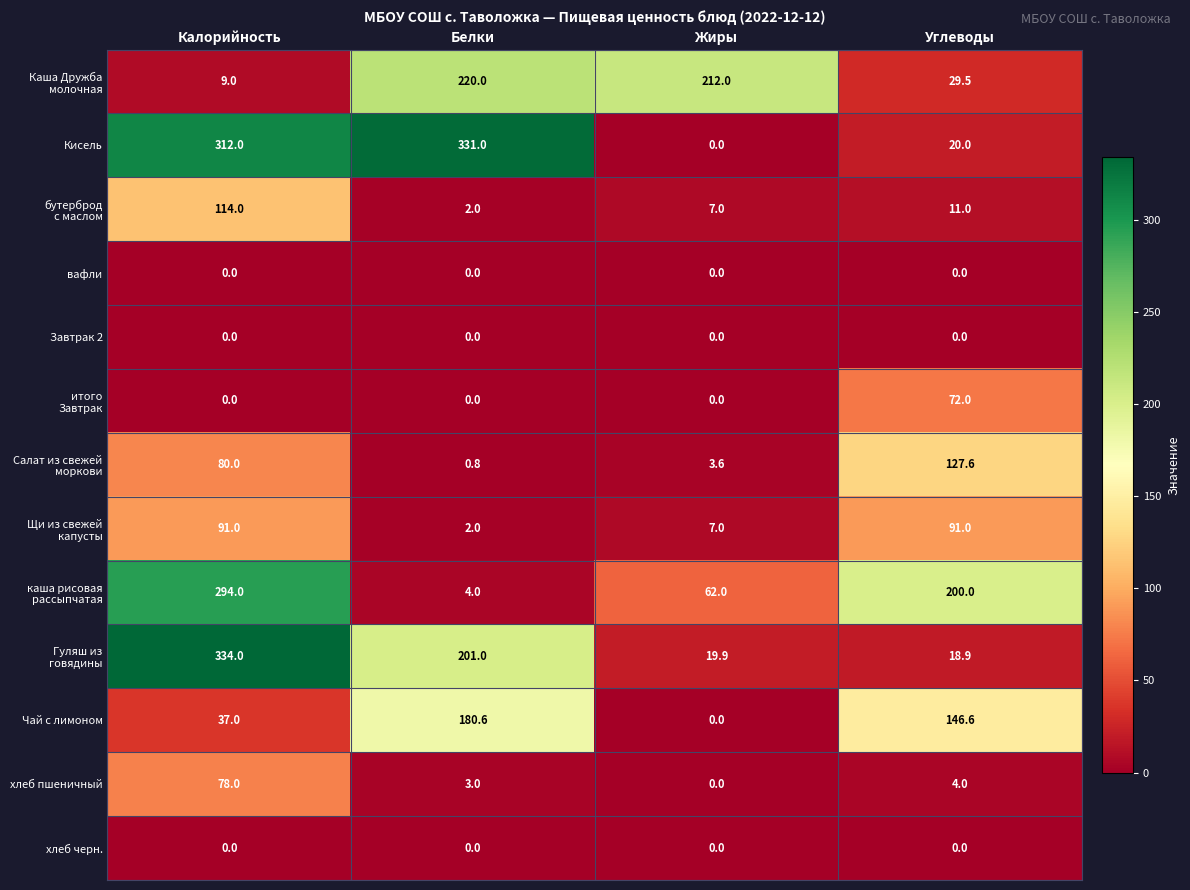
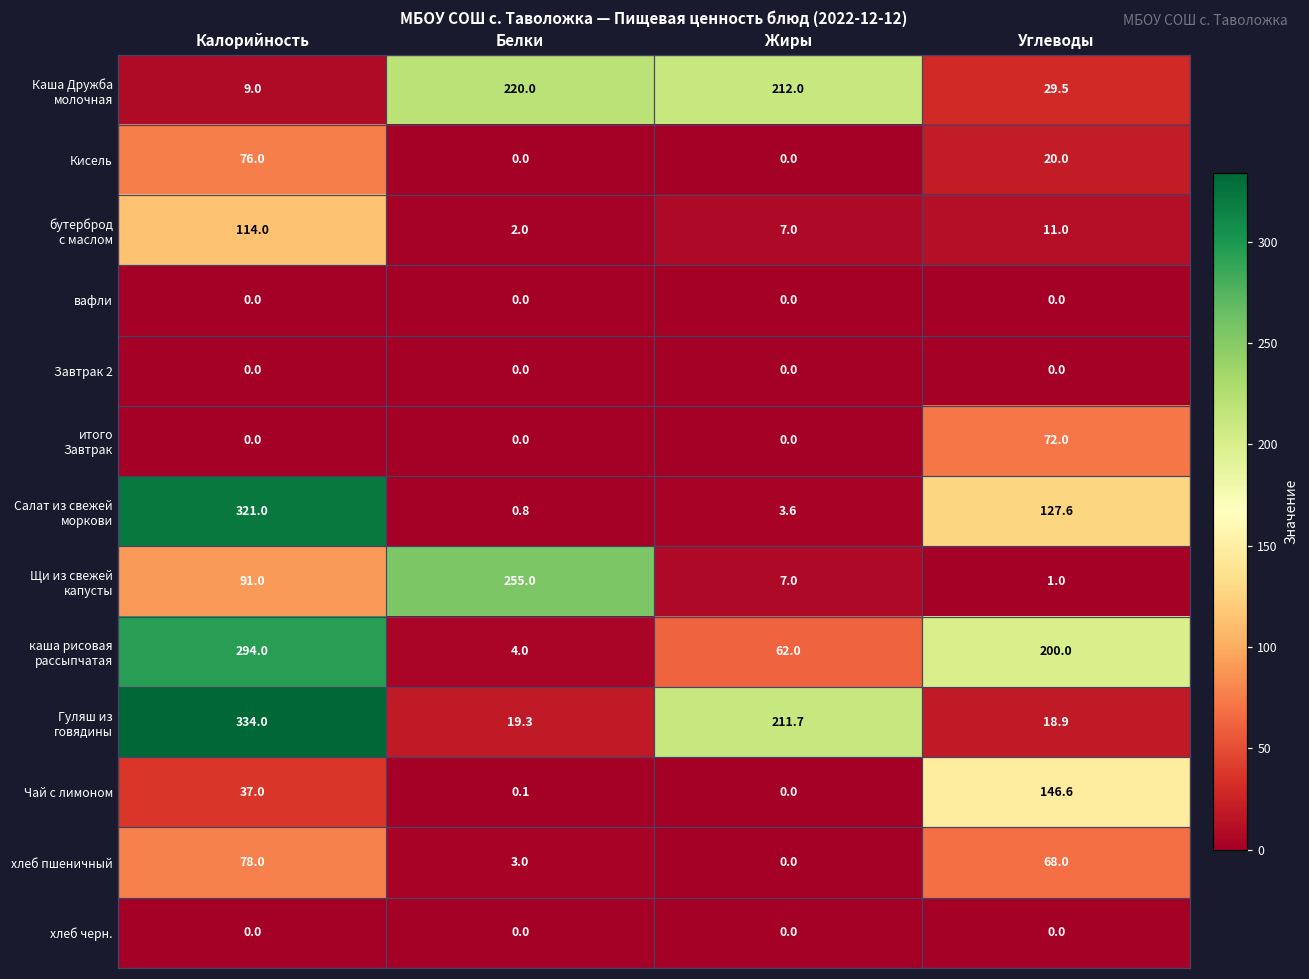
  {
    "Каша Дружба молочная": {
      "Калорийность": 9.0,
      "Белки": 220.0,
      "Жиры": 212.0,
      "Углеводы": 29.5
    },
    "Кисель": {
-     "Калорийность": 312.0,
-     "Белки": 331.0,
+     "Калорийность": 76.0,
+     "Белки": 0.0,
      "Жиры": 0.0,
      "Углеводы": 20.0
    },
    "бутерброд с маслом": {
      "Калорийность": 114.0,
      "Белки": 2.0,
      "Жиры": 7.0,
      "Углеводы": 11.0
    },
    "вафли": {
      "Калорийность": 0.0,
      "Белки": 0.0,
      "Жиры": 0.0,
      "Углеводы": 0.0
    },
    "Завтрак 2": {
      "Калорийность": 0.0,
      "Белки": 0.0,
      "Жиры": 0.0,
      "Углеводы": 0.0
    },
    "итого Завтрак": {
      "Калорийность": 0.0,
      "Белки": 0.0,
      "Жиры": 0.0,
      "Углеводы": 72.0
    },
    "Салат из свежей моркови": {
-     "Калорийность": 80.0,
+     "Калорийность": 321.0,
      "Белки": 0.8,
      "Жиры": 3.6,
      "Углеводы": 127.6
    },
    "Щи из свежей капусты": {
      "Калорийность": 91.0,
-     "Белки": 2.0,
+     "Белки": 255.0,
      "Жиры": 7.0,
-     "Углеводы": 91.0
+     "Углеводы": 1.0
    },
    "каша рисовая рассыпчатая": {
      "Калорийность": 294.0,
      "Белки": 4.0,
      "Жиры": 62.0,
      "Углеводы": 200.0
    },
    "Гуляш из говядины": {
      "Калорийность": 334.0,
-     "Белки": 201.0,
-     "Жиры": 19.9,
+     "Белки": 19.3,
+     "Жиры": 211.7,
      "Углеводы": 18.9
    },
    "Чай с лимоном": {
      "Калорийность": 37.0,
-     "Белки": 180.6,
+     "Белки": 0.1,
      "Жиры": 0.0,
      "Углеводы": 146.6
    },
    "хлеб пшеничный": {
      "Калорийность": 78.0,
      "Белки": 3.0,
      "Жиры": 0.0,
-     "Углеводы": 4.0
+     "Углеводы": 68.0
    },
    "хлеб черн.": {
      "Калорийность": 0.0,
      "Белки": 0.0,
      "Жиры": 0.0,
      "Углеводы": 0.0
    }
  }
